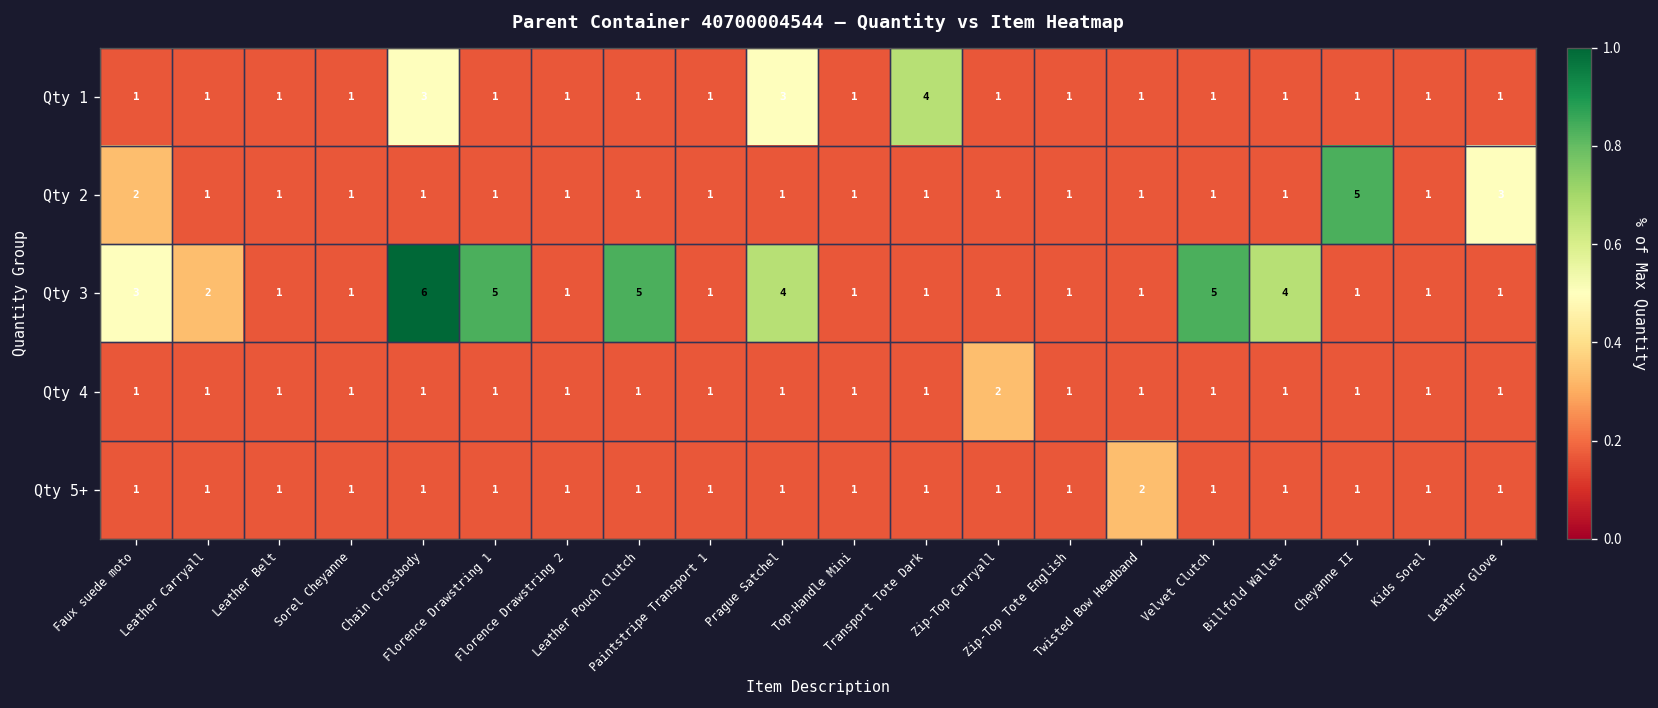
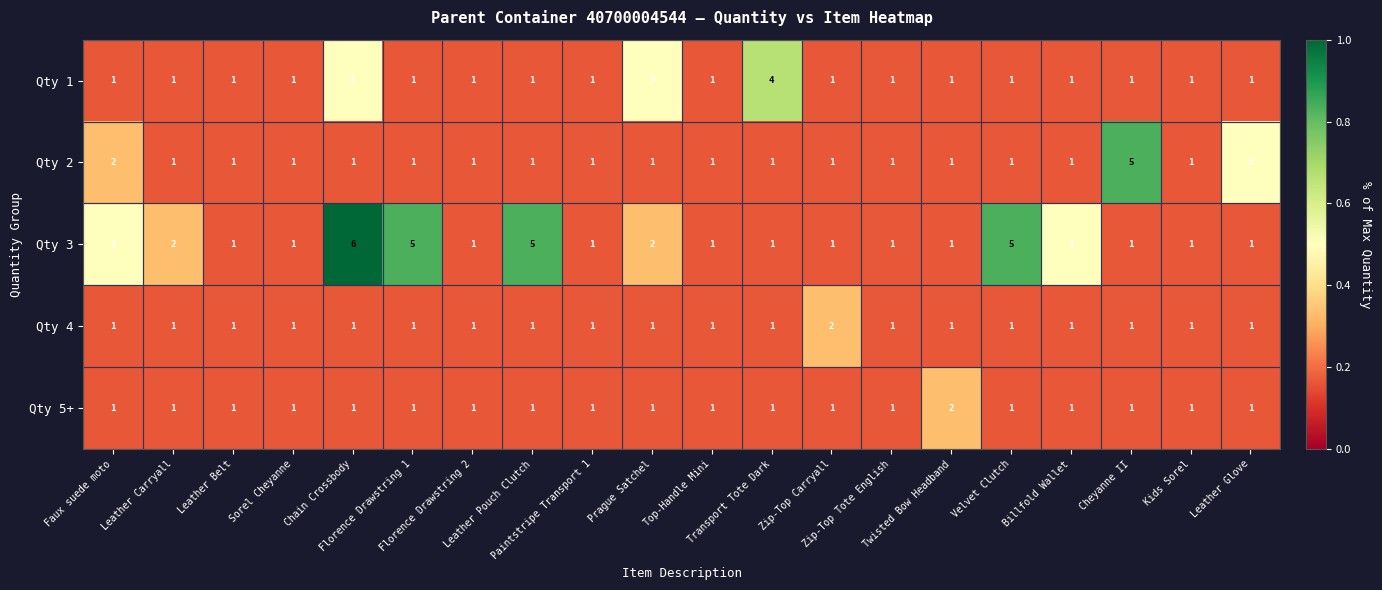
  {
    "Qty 1": {
      "Faux suede moto": 1,
      "Leather Carryall": 1,
      "Leather Belt": 1,
      "Sorel Cheyanne": 1,
      "Chain Crossbody": 3,
      "Florence Drawstring 1": 1,
      "Florence Drawstring 2": 1,
      "Leather Pouch Clutch": 1,
      "Paintstripe Transport 1": 1,
      "Prague Satchel": 3,
      "Top-Handle Mini": 1,
      "Transport Tote Dark": 4,
      "Zip-Top Carryall": 1,
      "Zip-Top Tote English": 1,
      "Twisted Bow Headband": 1,
      "Velvet Clutch": 1,
      "Billfold Wallet": 1,
      "Cheyanne II": 1,
      "Kids Sorel": 1,
      "Leather Glove": 1
    },
    "Qty 2": {
      "Faux suede moto": 2,
      "Leather Carryall": 1,
      "Leather Belt": 1,
      "Sorel Cheyanne": 1,
      "Chain Crossbody": 1,
      "Florence Drawstring 1": 1,
      "Florence Drawstring 2": 1,
      "Leather Pouch Clutch": 1,
      "Paintstripe Transport 1": 1,
      "Prague Satchel": 1,
      "Top-Handle Mini": 1,
      "Transport Tote Dark": 1,
      "Zip-Top Carryall": 1,
      "Zip-Top Tote English": 1,
      "Twisted Bow Headband": 1,
      "Velvet Clutch": 1,
      "Billfold Wallet": 1,
      "Cheyanne II": 5,
      "Kids Sorel": 1,
      "Leather Glove": 3
    },
    "Qty 3": {
      "Faux suede moto": 3,
      "Leather Carryall": 2,
      "Leather Belt": 1,
      "Sorel Cheyanne": 1,
      "Chain Crossbody": 6,
      "Florence Drawstring 1": 5,
      "Florence Drawstring 2": 1,
      "Leather Pouch Clutch": 5,
      "Paintstripe Transport 1": 1,
-     "Prague Satchel": 4,
+     "Prague Satchel": 2,
      "Top-Handle Mini": 1,
      "Transport Tote Dark": 1,
      "Zip-Top Carryall": 1,
      "Zip-Top Tote English": 1,
      "Twisted Bow Headband": 1,
      "Velvet Clutch": 5,
-     "Billfold Wallet": 4,
+     "Billfold Wallet": 3,
      "Cheyanne II": 1,
      "Kids Sorel": 1,
      "Leather Glove": 1
    },
    "Qty 4": {
      "Faux suede moto": 1,
      "Leather Carryall": 1,
      "Leather Belt": 1,
      "Sorel Cheyanne": 1,
      "Chain Crossbody": 1,
      "Florence Drawstring 1": 1,
      "Florence Drawstring 2": 1,
      "Leather Pouch Clutch": 1,
      "Paintstripe Transport 1": 1,
      "Prague Satchel": 1,
      "Top-Handle Mini": 1,
      "Transport Tote Dark": 1,
      "Zip-Top Carryall": 2,
      "Zip-Top Tote English": 1,
      "Twisted Bow Headband": 1,
      "Velvet Clutch": 1,
      "Billfold Wallet": 1,
      "Cheyanne II": 1,
      "Kids Sorel": 1,
      "Leather Glove": 1
    },
    "Qty 5+": {
      "Faux suede moto": 1,
      "Leather Carryall": 1,
      "Leather Belt": 1,
      "Sorel Cheyanne": 1,
      "Chain Crossbody": 1,
      "Florence Drawstring 1": 1,
      "Florence Drawstring 2": 1,
      "Leather Pouch Clutch": 1,
      "Paintstripe Transport 1": 1,
      "Prague Satchel": 1,
      "Top-Handle Mini": 1,
      "Transport Tote Dark": 1,
      "Zip-Top Carryall": 1,
      "Zip-Top Tote English": 1,
      "Twisted Bow Headband": 2,
      "Velvet Clutch": 1,
      "Billfold Wallet": 1,
      "Cheyanne II": 1,
      "Kids Sorel": 1,
      "Leather Glove": 1
    }
  }
